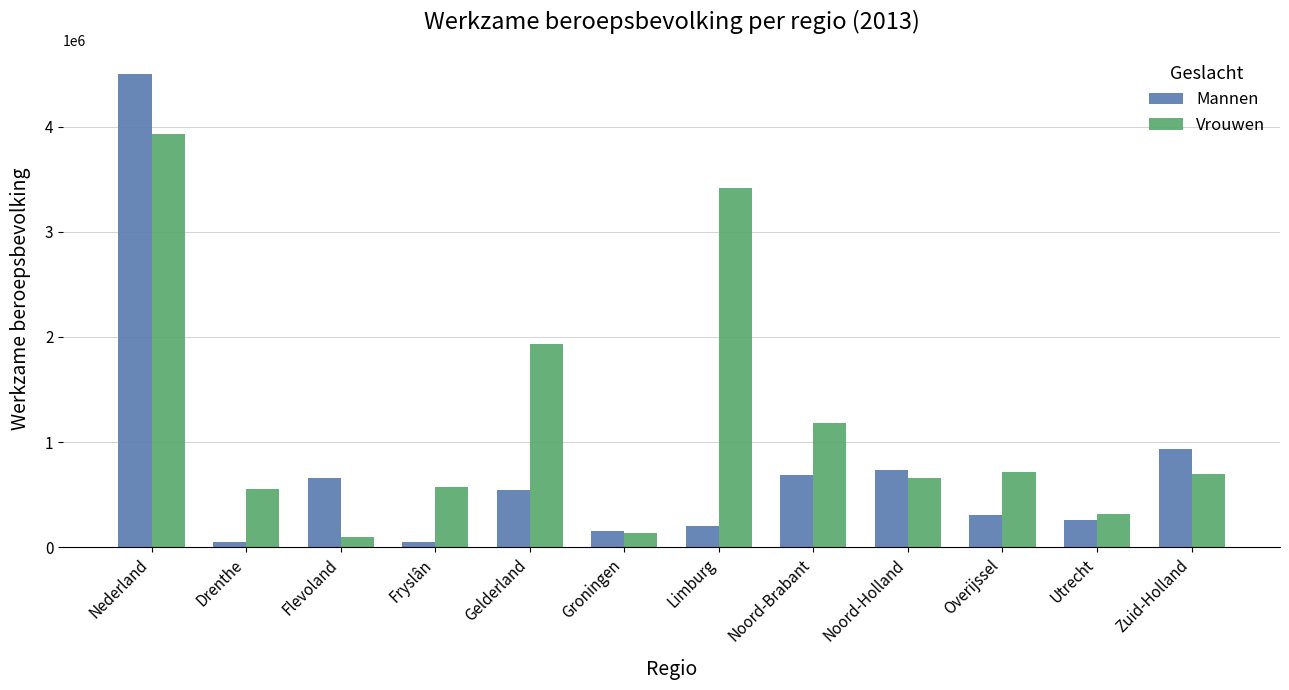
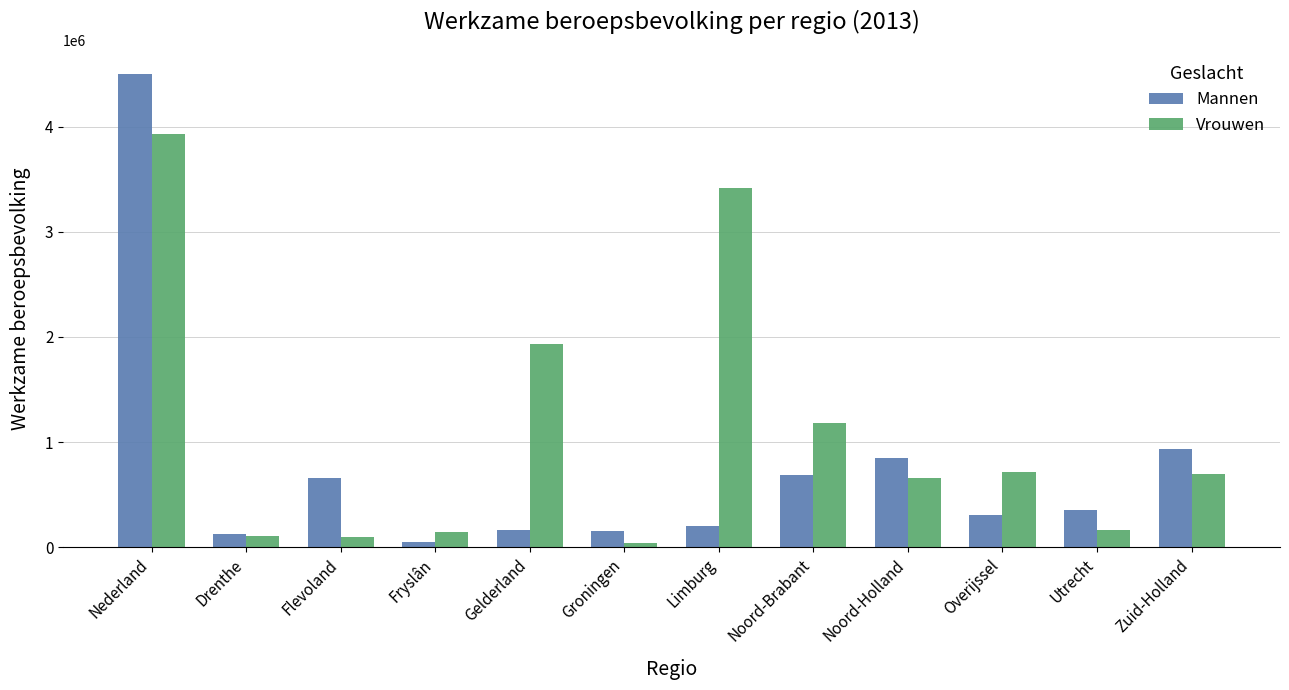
  {
    "Mannen": {
      "Nederland": 4510000,
-     "Drenthe": 50000,
+     "Drenthe": 130000,
      "Flevoland": 660000,
      "Fryslân": 50000,
-     "Gelderland": 540000,
+     "Gelderland": 160000,
      "Groningen": 150000,
      "Limburg": 200000,
      "Noord-Brabant": 680000,
-     "Noord-Holland": 740000,
+     "Noord-Holland": 850000,
      "Overijssel": 310000,
-     "Utrecht": 260000,
+     "Utrecht": 350000,
      "Zuid-Holland": 930000
    },
    "Vrouwen": {
      "Nederland": 3930000,
-     "Drenthe": 550000,
+     "Drenthe": 110000,
      "Flevoland": 90000,
-     "Fryslân": 570000,
+     "Fryslân": 150000,
      "Gelderland": 1930000,
-     "Groningen": 140000,
+     "Groningen": 40000,
      "Limburg": 3420000,
      "Noord-Brabant": 1180000,
      "Noord-Holland": 660000,
      "Overijssel": 710000,
-     "Utrecht": 320000,
+     "Utrecht": 160000,
      "Zuid-Holland": 700000
    }
  }
